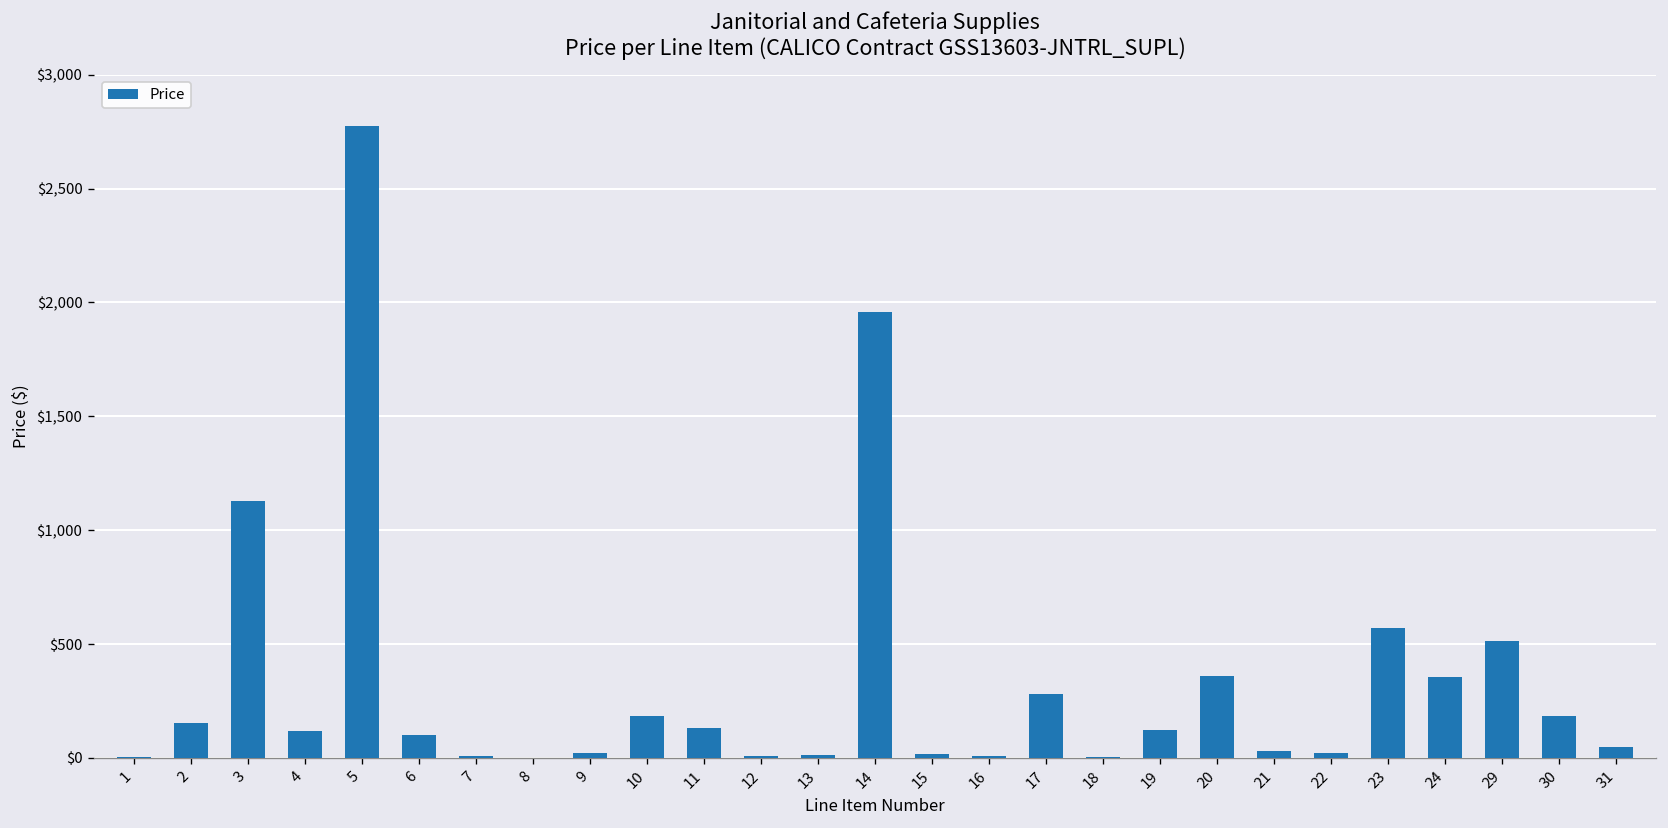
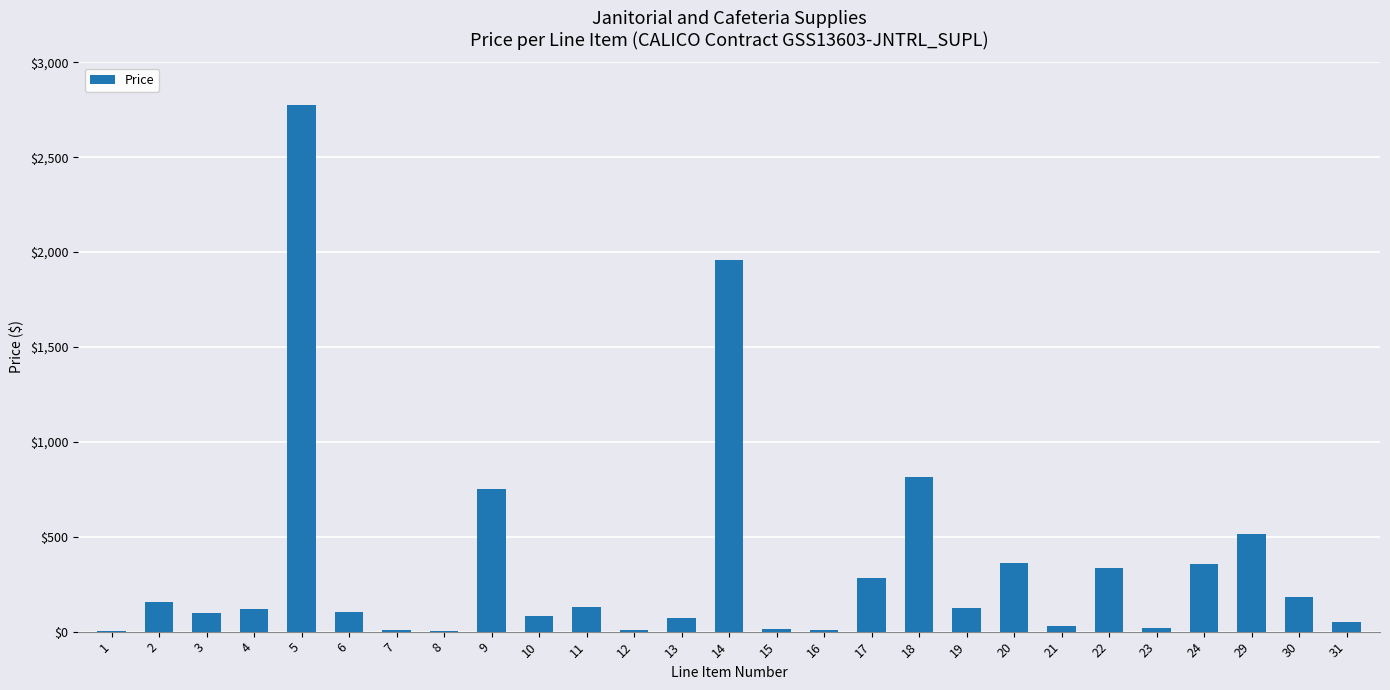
  {
    "2": "$160",
-   "3": "$1,130",
+   "3": "$100",
    "4": "$120",
    "5": "$2,770",
    "6": "$100",
-   "9": "$20",
-   "10": "$190",
+   "9": "$750",
+   "10": "$80",
    "11": "$130",
-   "13": "$10",
+   "13": "$70",
    "14": "$1,960",
    "15": "$20",
    "17": "$280",
-   "18": "$0",
+   "18": "$820",
    "19": "$120",
    "20": "$360",
    "21": "$30",
-   "22": "$20",
-   "23": "$570",
+   "22": "$340",
+   "23": "$20",
    "24": "$350",
    "29": "$510",
    "30": "$180",
    "31": "$50"
  }
